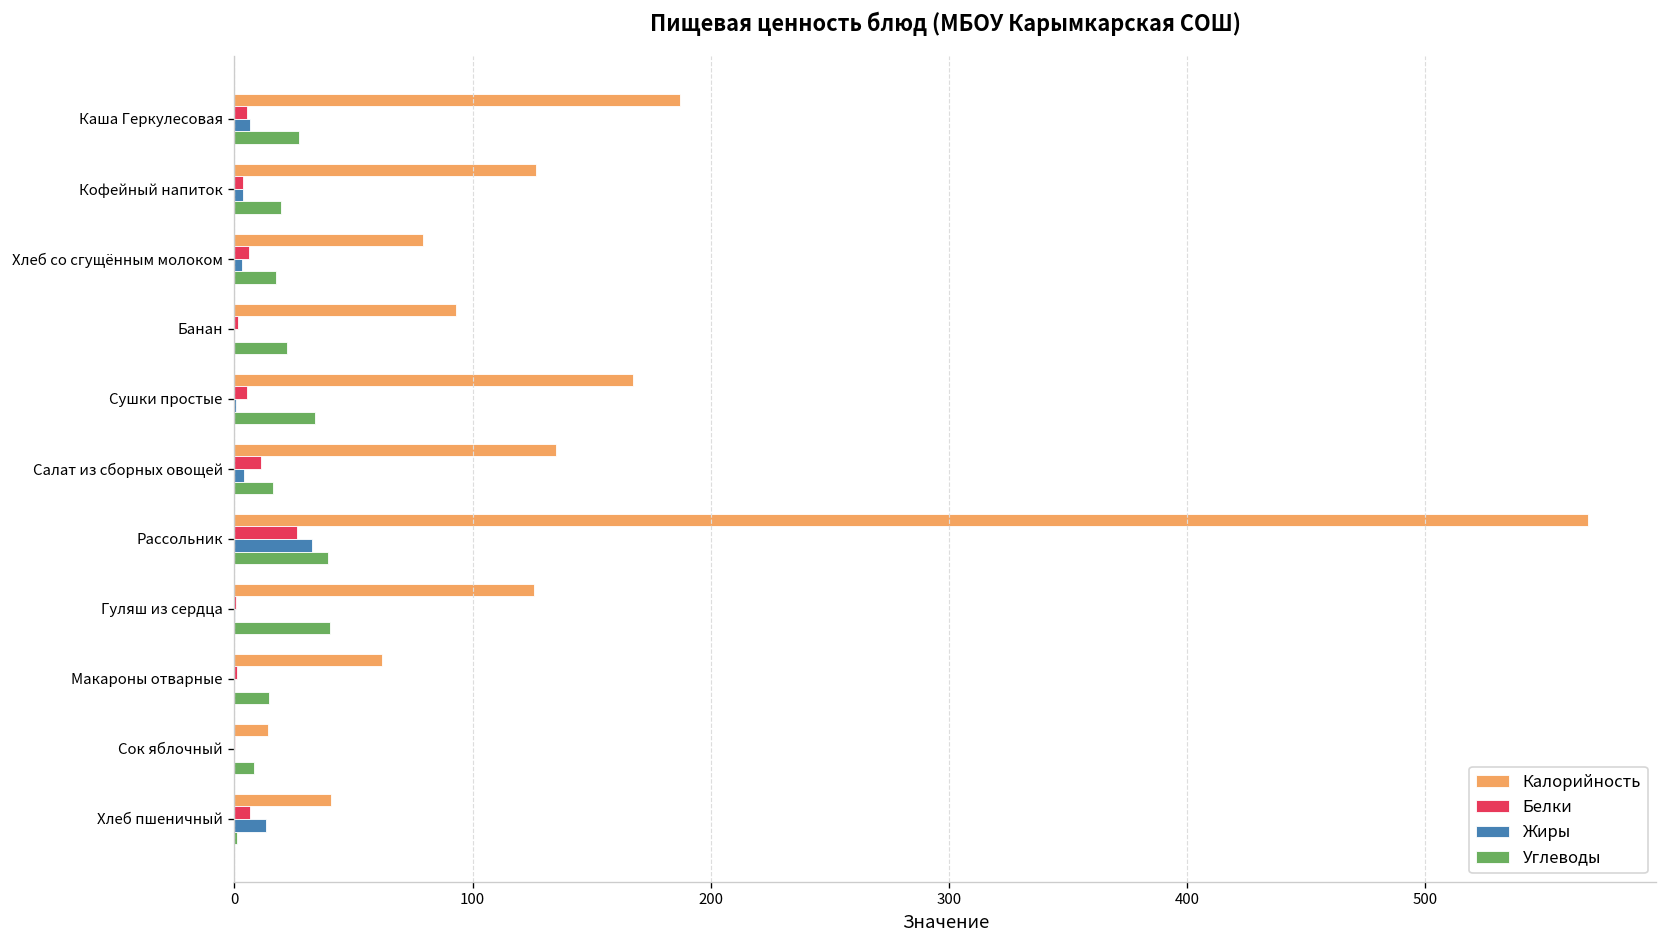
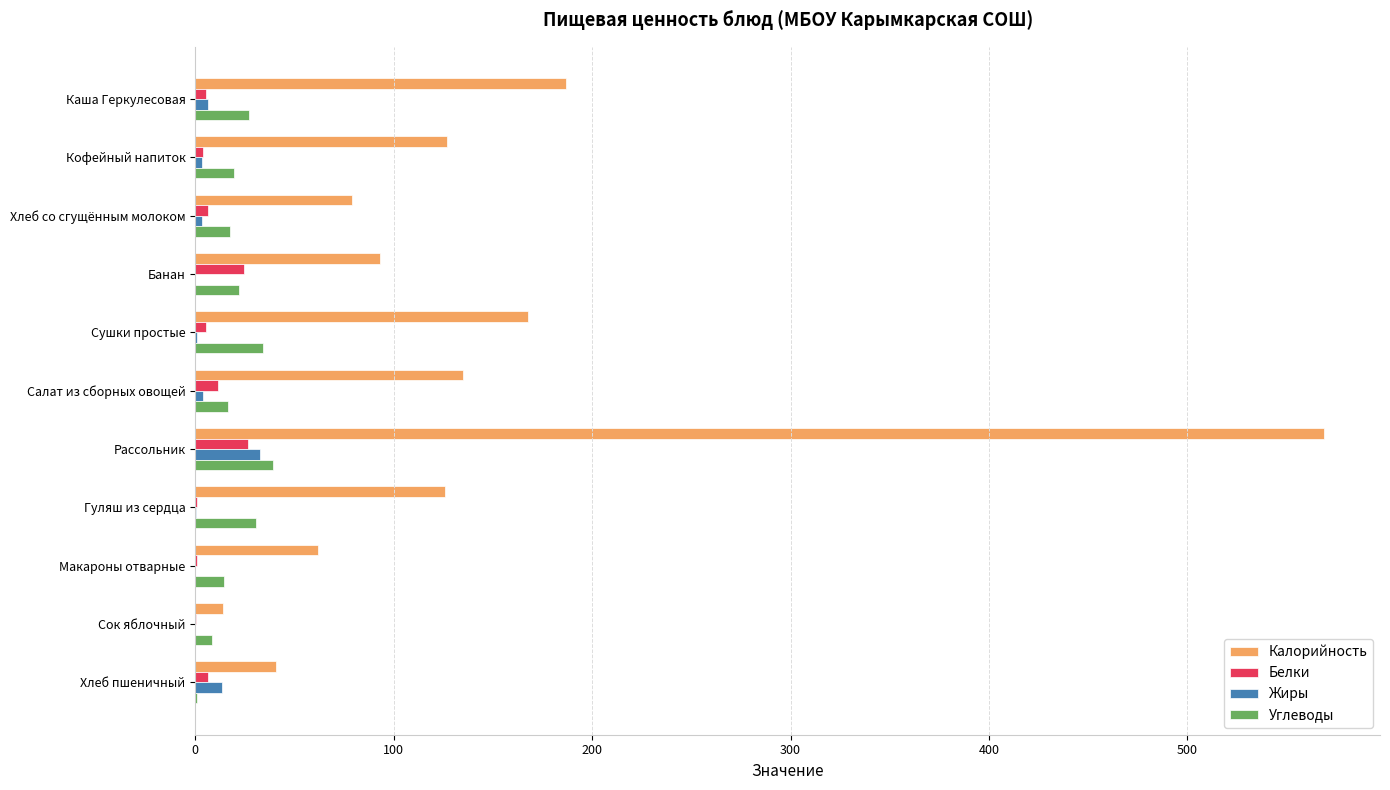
  {
    "Калорийность": {
      "Каша Геркулесовая": 187,
      "Кофейный напиток": 127,
      "Хлеб со сгущённым молоком": 79,
      "Банан": 93,
      "Сушки простые": 168,
      "Салат из сборных овощей": 135,
      "Рассольник": 569,
      "Гуляш из сердца": 126,
      "Макароны отварные": 62,
      "Сок яблочный": 14,
      "Хлеб пшеничный": 40
    },
    "Белки": {
      "Каша Геркулесовая": 5,
      "Кофейный напиток": 4,
      "Хлеб со сгущённым молоком": 6,
-     "Банан": 2,
+     "Банан": 24,
      "Сушки простые": 5,
      "Салат из сборных овощей": 11,
      "Рассольник": 26,
      "Хлеб пшеничный": 7
    },
    "Жиры": {
      "Каша Геркулесовая": 6,
      "Кофейный напиток": 3,
      "Хлеб со сгущённым молоком": 3,
      "Банан": 0,
      "Салат из сборных овощей": 4,
      "Рассольник": 33,
      "Макароны отварные": 0,
      "Сок яблочный": 0,
      "Хлеб пшеничный": 13
    },
    "Углеводы": {
      "Каша Геркулесовая": 27,
      "Кофейный напиток": 19,
      "Хлеб со сгущённым молоком": 17,
      "Банан": 22,
      "Сушки простые": 34,
      "Салат из сборных овощей": 16,
      "Рассольник": 39,
-     "Гуляш из сердца": 40,
+     "Гуляш из сердца": 30,
      "Макароны отварные": 15,
      "Сок яблочный": 8
    }
  }
